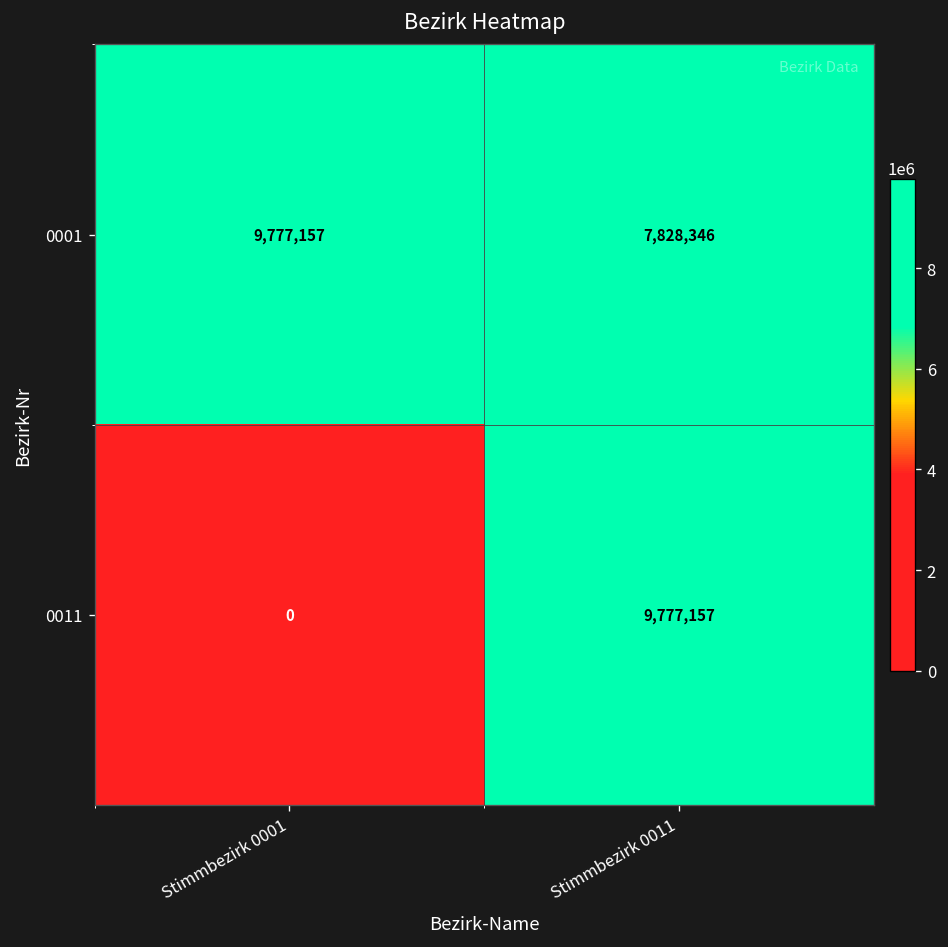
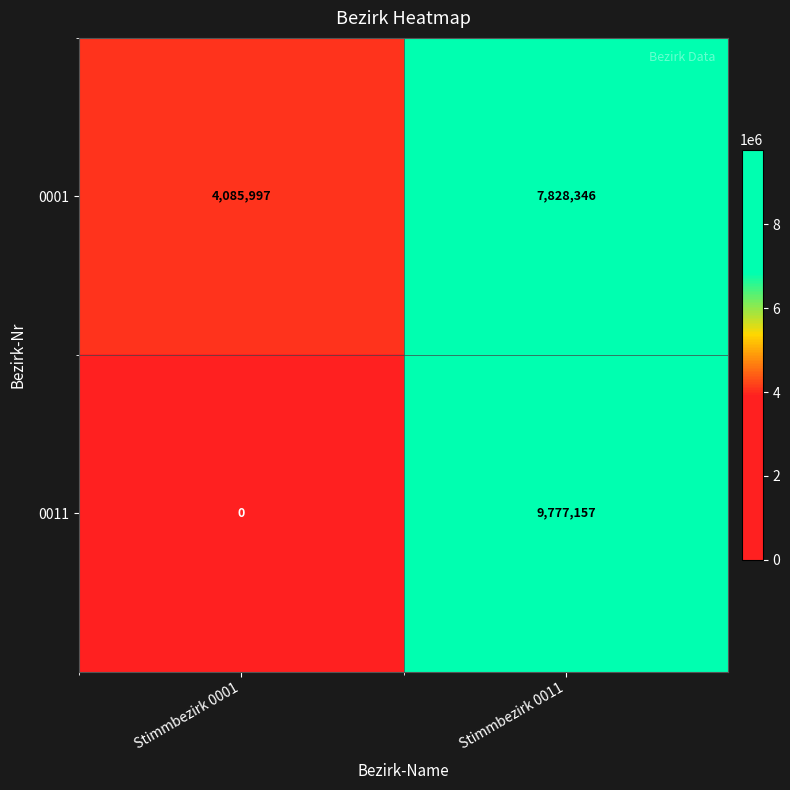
  {
    "0001": {
-     "Stimmbezirk 0001": "9,777,157"
+     "Stimmbezirk 0001": "4,085,997"
    },
    "0011": {
      "Stimmbezirk 0001": "0",
      "Stimmbezirk 0011": "9,777,157"
    }
  }
